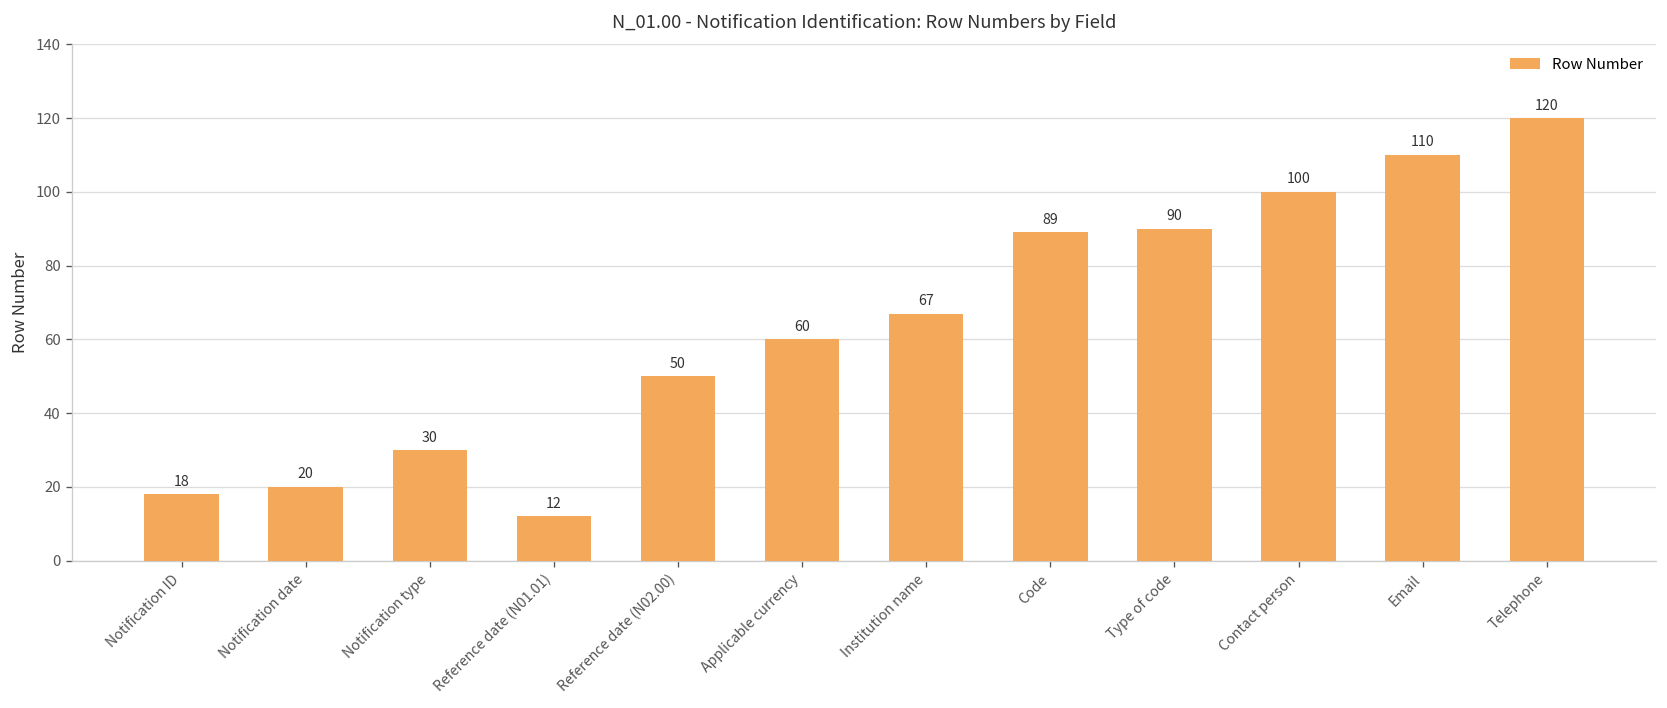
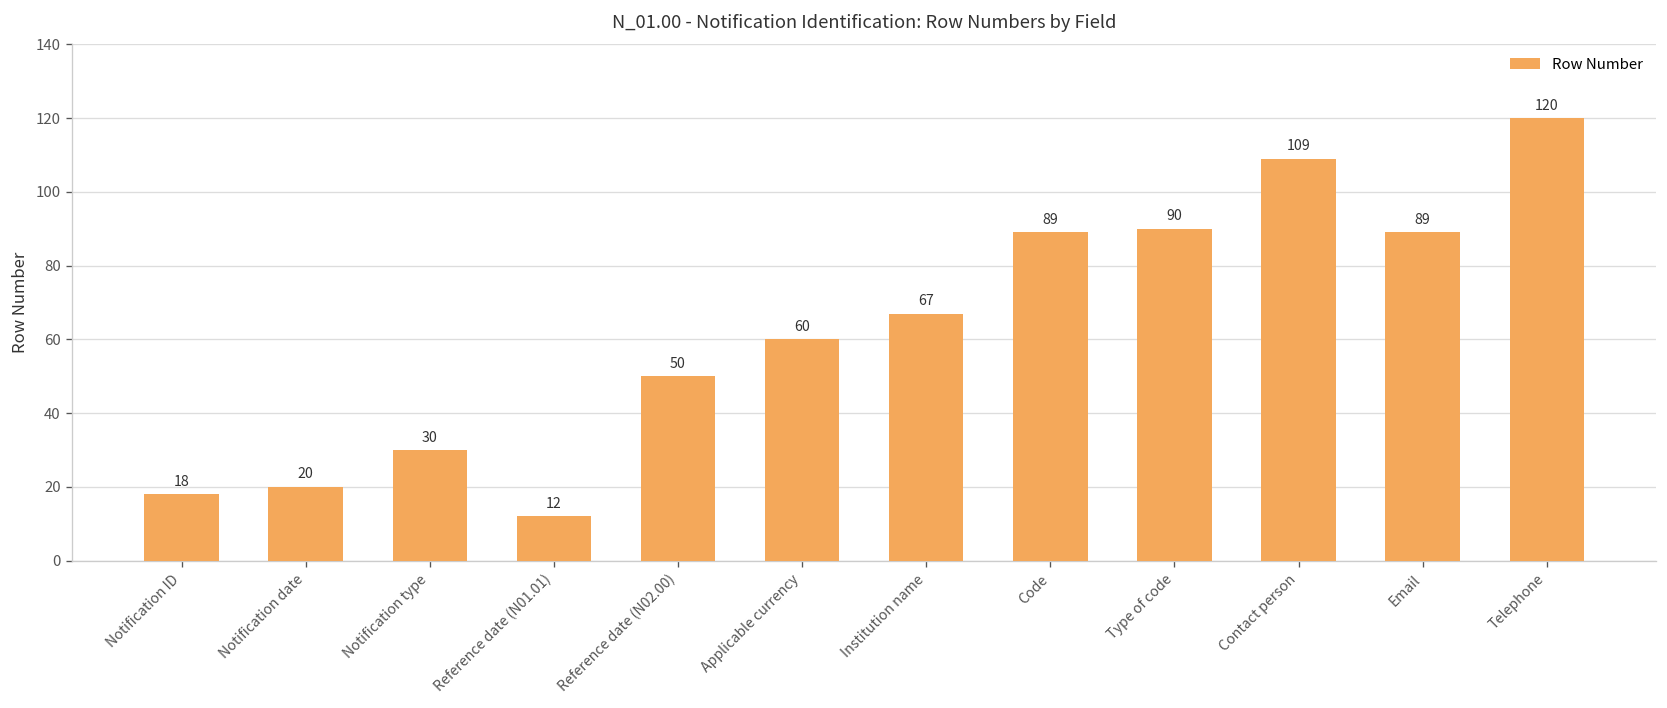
  {
    "Notification ID": 18,
    "Notification date": 20,
    "Notification type": 30,
    "Reference date (N01.01)": 12,
    "Reference date (N02.00)": 50,
    "Applicable currency": 60,
    "Institution name": 67,
    "Code": 89,
    "Type of code": 90,
-   "Contact person": 100,
-   "Email": 110,
+   "Contact person": 109,
+   "Email": 89,
    "Telephone": 120
  }
